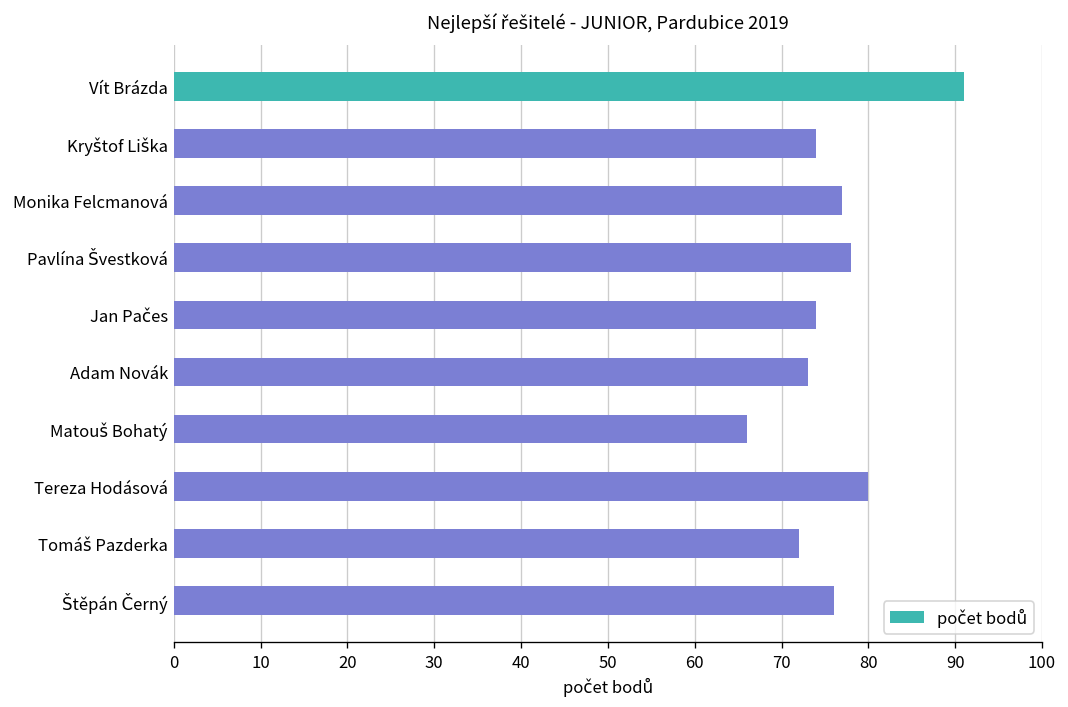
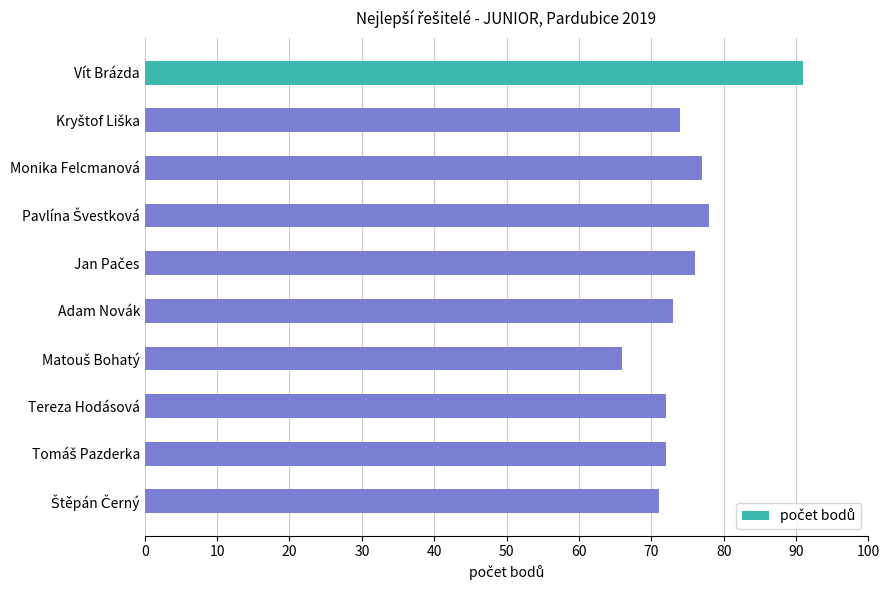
  {
    "Vít Brázda": 91,
    "Kryštof Liška": 74,
    "Monika Felcmanová": 77,
    "Pavlína Švestková": 78,
-   "Jan Pačes": 74,
+   "Jan Pačes": 76,
    "Adam Novák": 73,
    "Matouš Bohatý": 66,
-   "Tereza Hodásová": 80,
+   "Tereza Hodásová": 72,
    "Tomáš Pazderka": 72,
-   "Štěpán Černý": 76
+   "Štěpán Černý": 71
  }
